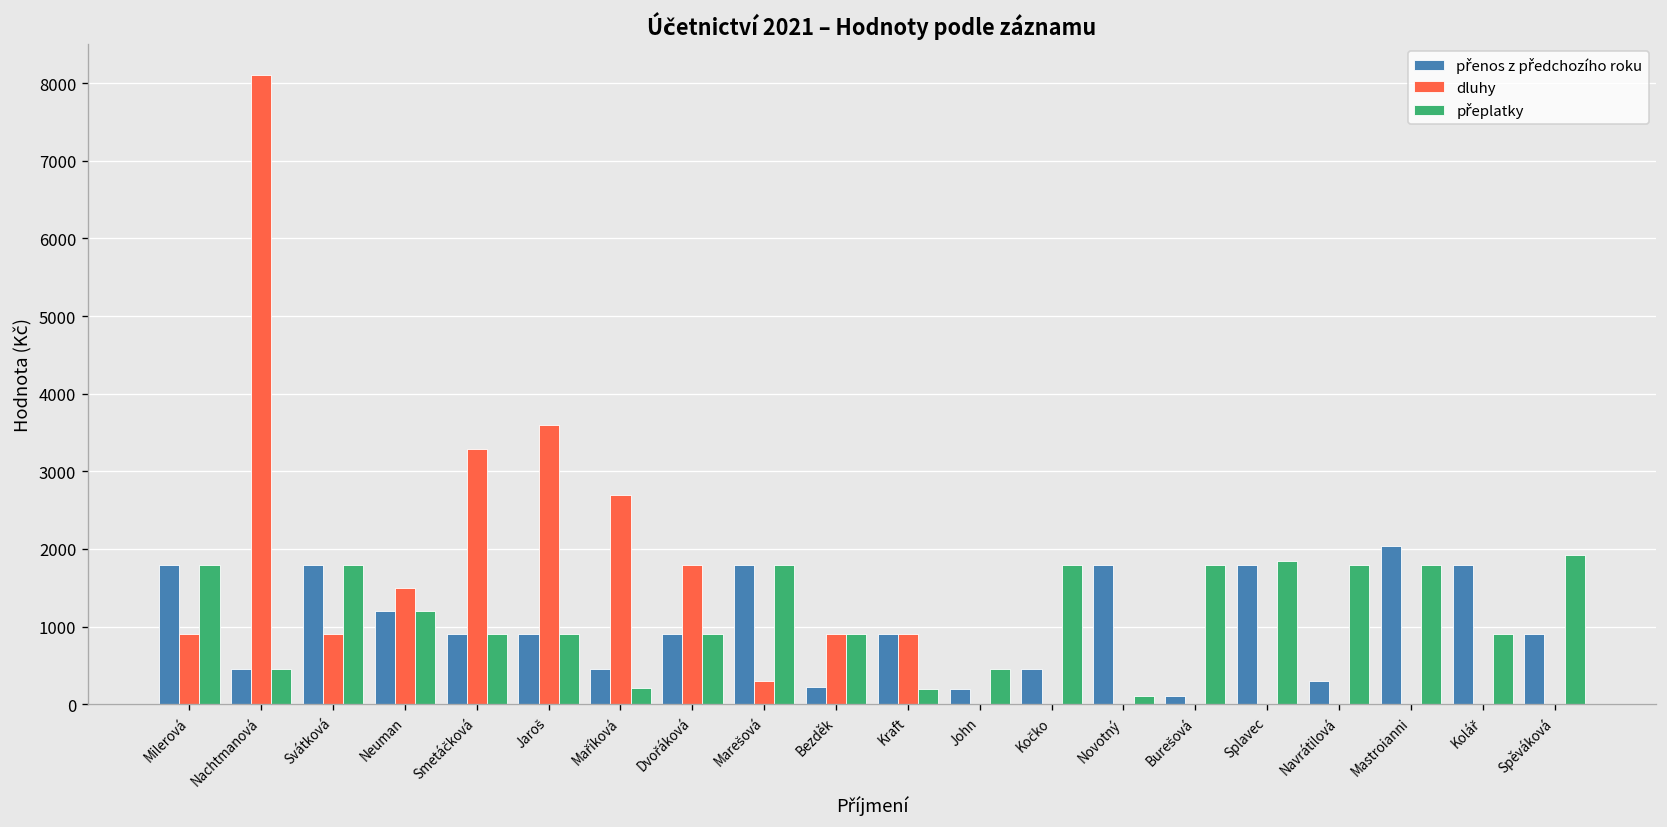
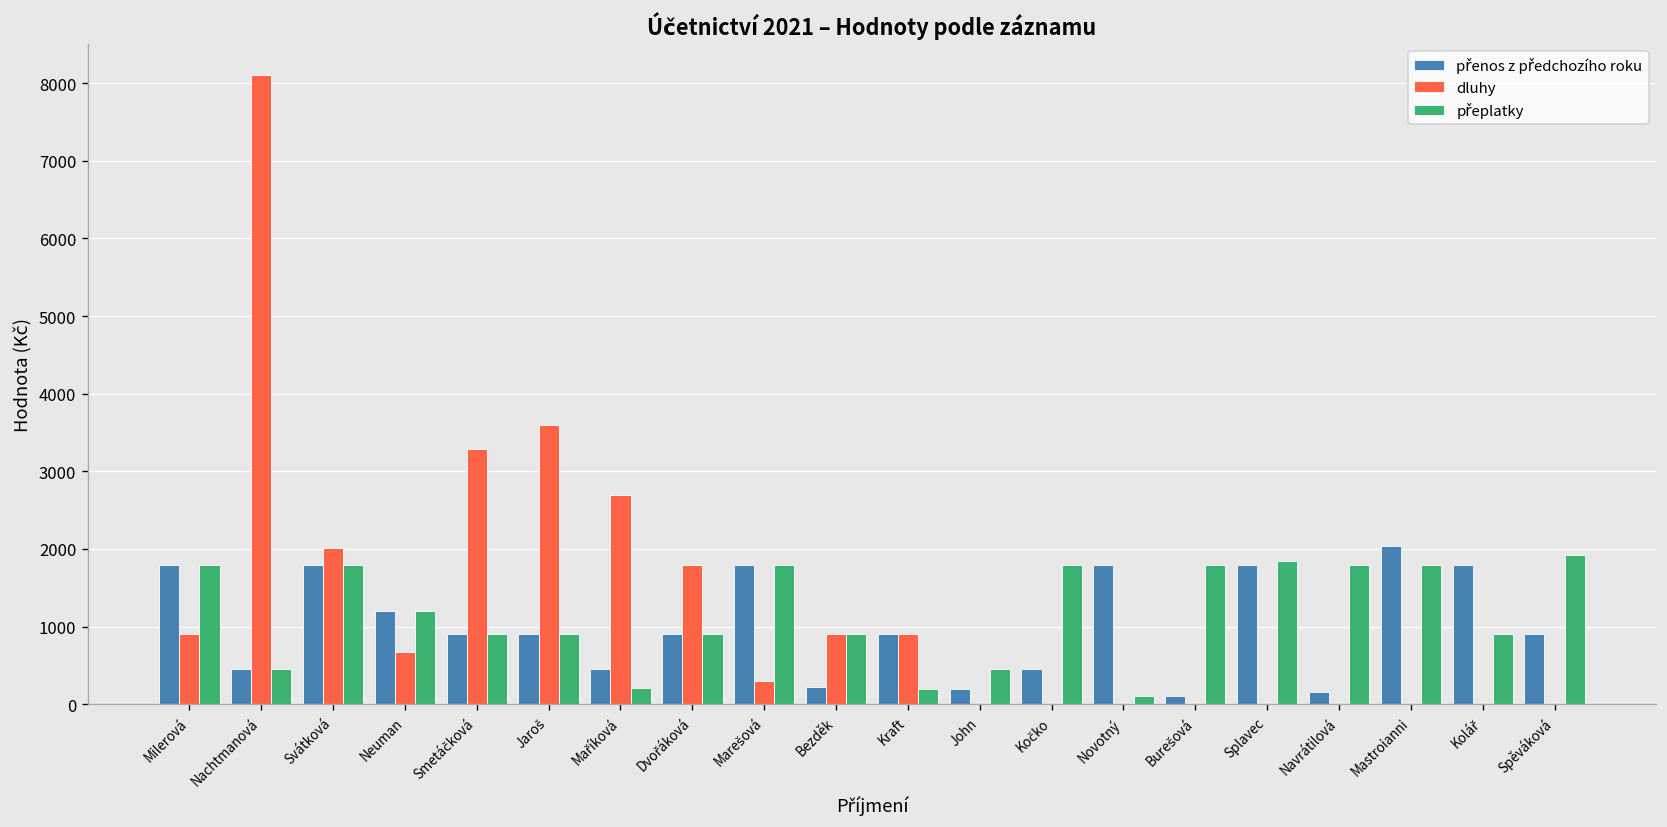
  {
    "přenos z předchozího roku": {
      "Milerová": 1800,
      "Nachtmanová": 500,
      "Svátková": 1800,
      "Neuman": 1200,
      "Smetáčková": 900,
      "Jaroš": 900,
      "Maříková": 500,
      "Dvořáková": 900,
      "Marešová": 1800,
      "Bezděk": 200,
      "Kraft": 900,
      "John": 200,
      "Kočko": 500,
      "Novotný": 1800,
      "Burešová": 100,
      "Splavec": 1800,
-     "Navrátilová": 300,
+     "Navrátilová": 200,
      "Mastroianni": 2000,
      "Kolář": 1800,
      "Spěváková": 900
    },
    "dluhy": {
      "Milerová": 900,
      "Nachtmanová": 8100,
-     "Svátková": 900,
-     "Neuman": 1500,
+     "Svátková": 2000,
+     "Neuman": 700,
      "Smetáčková": 3300,
      "Jaroš": 3600,
      "Maříková": 2700,
      "Dvořáková": 1800,
      "Marešová": 300,
      "Bezděk": 900,
      "Kraft": 900,
      "John": 0,
      "Kočko": 0,
      "Novotný": 0,
      "Burešová": 0,
      "Splavec": 0,
      "Navrátilová": 0,
      "Mastroianni": 0,
      "Kolář": 0,
      "Spěváková": 0
    },
    "přeplatky": {
      "Milerová": 1800,
      "Nachtmanová": 500,
      "Svátková": 1800,
      "Neuman": 1200,
      "Smetáčková": 900,
      "Jaroš": 900,
      "Maříková": 200,
      "Dvořáková": 900,
      "Marešová": 1800,
      "Bezděk": 900,
      "Kraft": 200,
      "John": 500,
      "Kočko": 1800,
      "Novotný": 100,
      "Burešová": 1800,
      "Splavec": 1800,
      "Navrátilová": 1800,
      "Mastroianni": 1800,
      "Kolář": 900,
      "Spěváková": 1900
    }
  }
